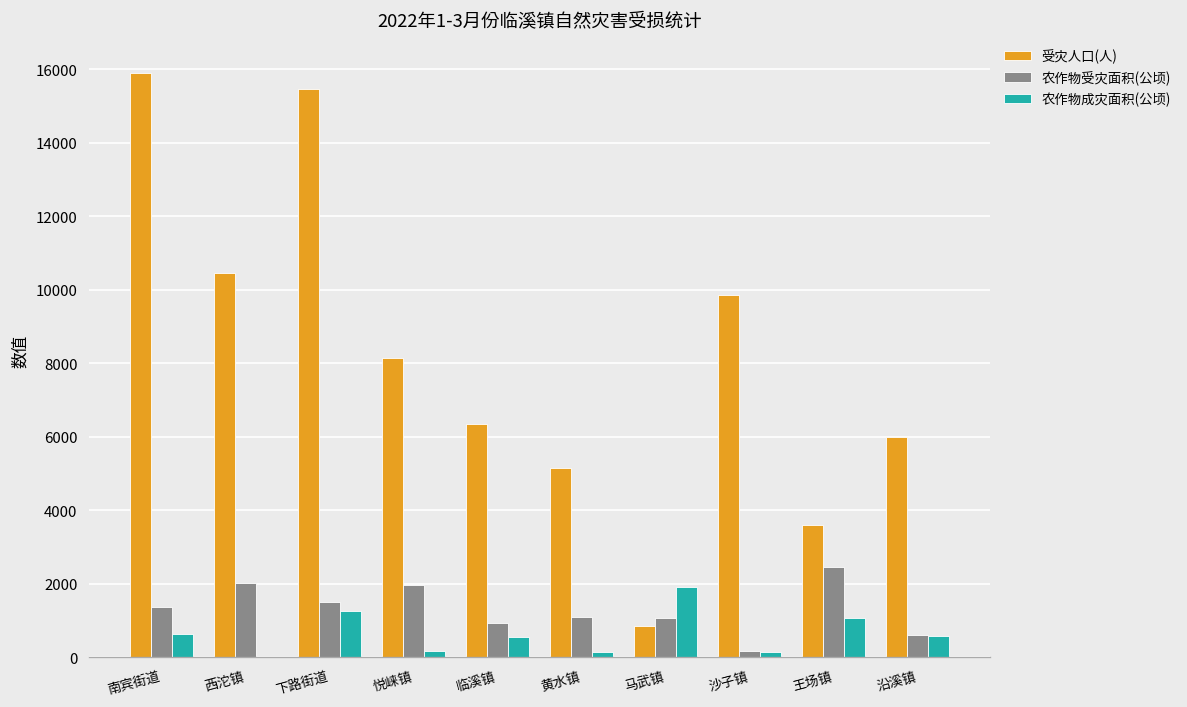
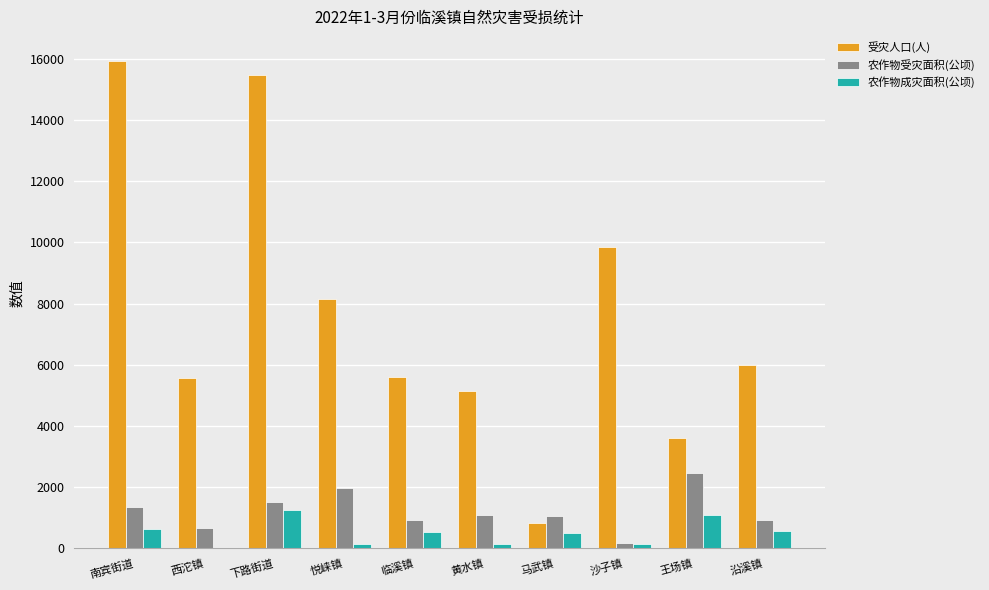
  {
    "受灾人口(人)": {
      "南宾街道": 15900,
-     "西沱镇": 10500,
+     "西沱镇": 5600,
      "下路街道": 15500,
      "悦崃镇": 8100,
-     "临溪镇": 6300,
+     "临溪镇": 5600,
      "黄水镇": 5100,
      "马武镇": 800,
      "沙子镇": 9900,
      "王场镇": 3600,
      "沿溪镇": 6000
    },
    "农作物受灾面积(公顷)": {
      "南宾街道": 1400,
-     "西沱镇": 2000,
+     "西沱镇": 700,
      "下路街道": 1500,
      "悦崃镇": 2000,
      "临溪镇": 900,
      "黄水镇": 1100,
      "马武镇": 1100,
      "沙子镇": 200,
      "王场镇": 2500,
-     "沿溪镇": 600
+     "沿溪镇": 900
    },
    "农作物成灾面积(公顷)": {
      "南宾街道": 600,
      "下路街道": 1300,
      "悦崃镇": 200,
      "临溪镇": 500,
      "黄水镇": 100,
-     "马武镇": 1900,
+     "马武镇": 500,
      "沙子镇": 100,
      "王场镇": 1100,
      "沿溪镇": 600
    }
  }
